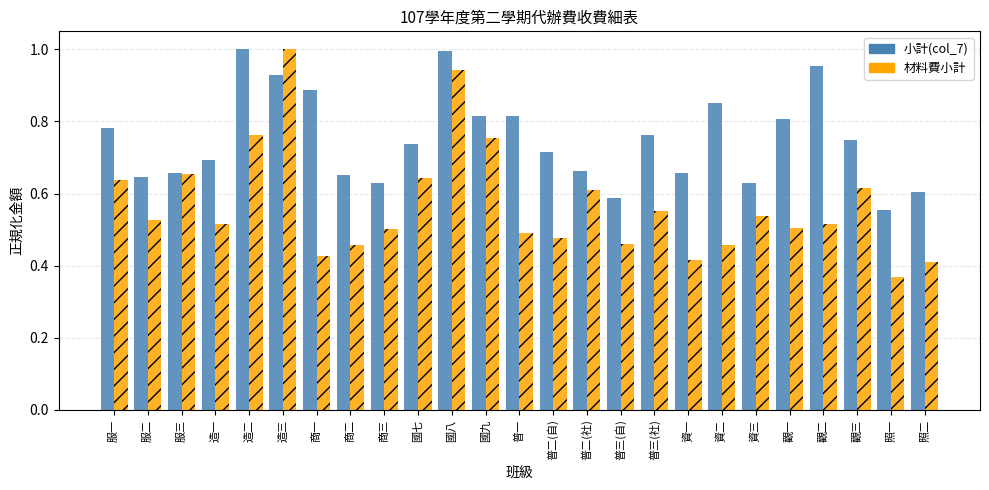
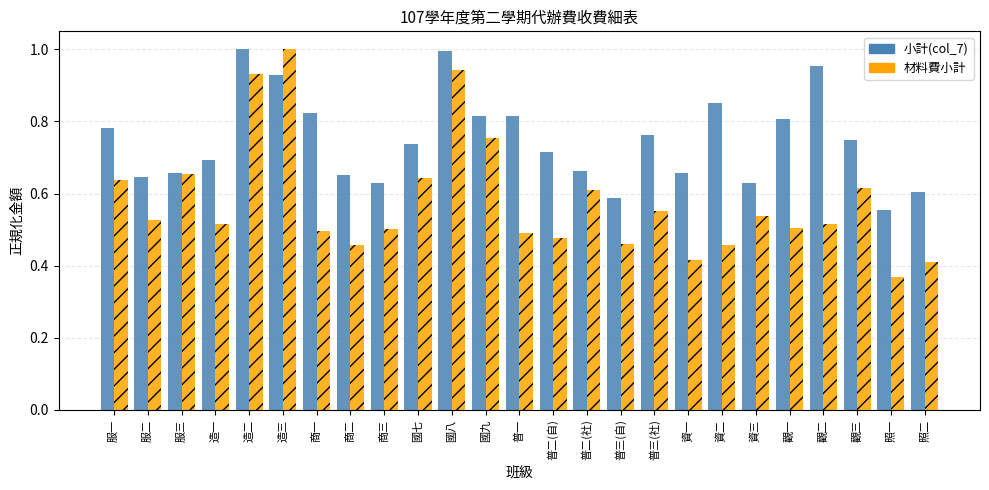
  {
    "小計(col_7)": {
      "服一": 0.78,
      "服二": 0.65,
      "服三": 0.66,
      "造一": 0.69,
      "造二": 1.00,
      "造三": 0.93,
-     "商一": 0.89,
+     "商一": 0.82,
      "商二": 0.65,
      "商三": 0.63,
      "國七": 0.74,
      "國八": 0.99,
      "國九": 0.81,
      "普一": 0.81,
      "普二(自)": 0.71,
      "普二(社)": 0.66,
      "普三(自)": 0.59,
      "普三(社)": 0.76,
      "資一": 0.66,
      "資二": 0.85,
      "資三": 0.63,
      "觀一": 0.81,
      "觀二": 0.95,
      "觀三": 0.75,
      "照一": 0.55,
      "照二": 0.61
    },
    "材料費小計": {
      "服一": 0.64,
      "服二": 0.53,
      "服三": 0.65,
      "造一": 0.52,
-     "造二": 0.76,
+     "造二": 0.93,
      "造三": 1.00,
-     "商一": 0.43,
+     "商一": 0.50,
      "商二": 0.46,
      "商三": 0.50,
      "國七": 0.64,
      "國八": 0.94,
      "國九": 0.75,
      "普一": 0.49,
      "普二(自)": 0.48,
      "普二(社)": 0.61,
      "普三(自)": 0.46,
      "普三(社)": 0.55,
      "資一": 0.42,
      "資二": 0.46,
      "資三": 0.54,
      "觀一": 0.51,
      "觀二": 0.51,
      "觀三": 0.61,
      "照一": 0.37,
      "照二": 0.41
    }
  }
